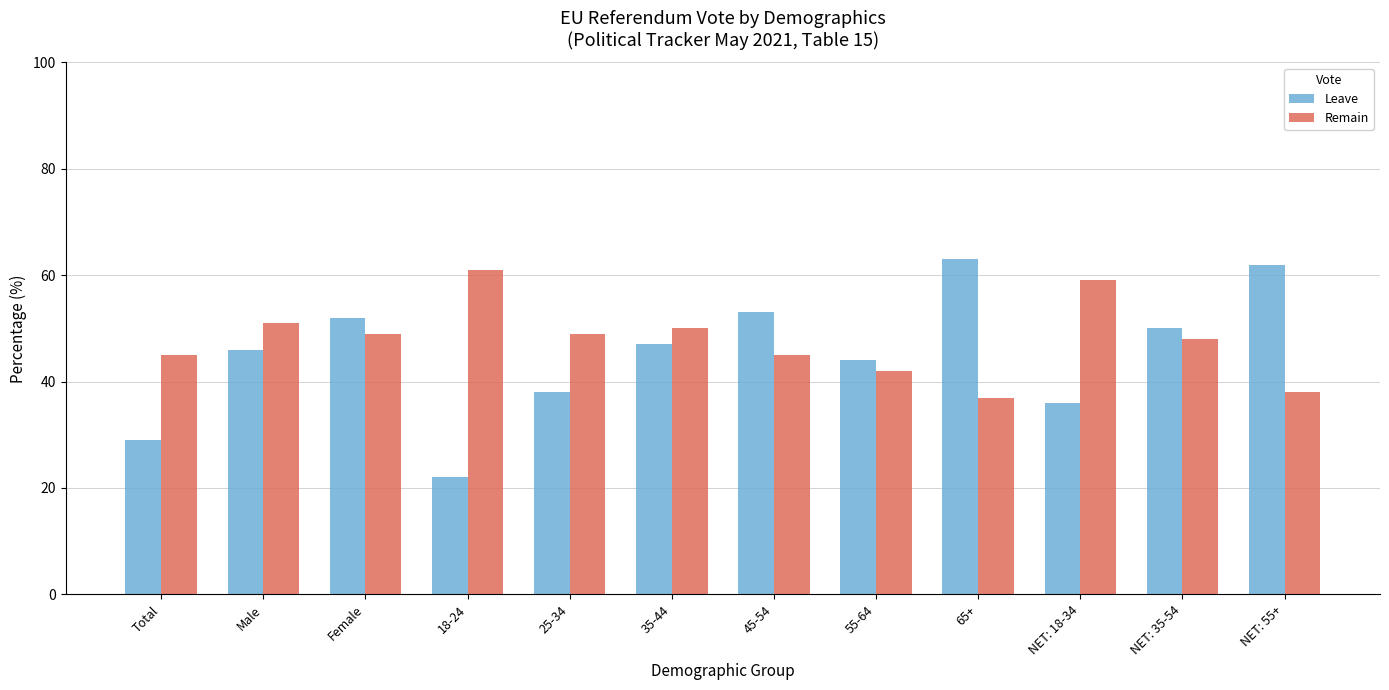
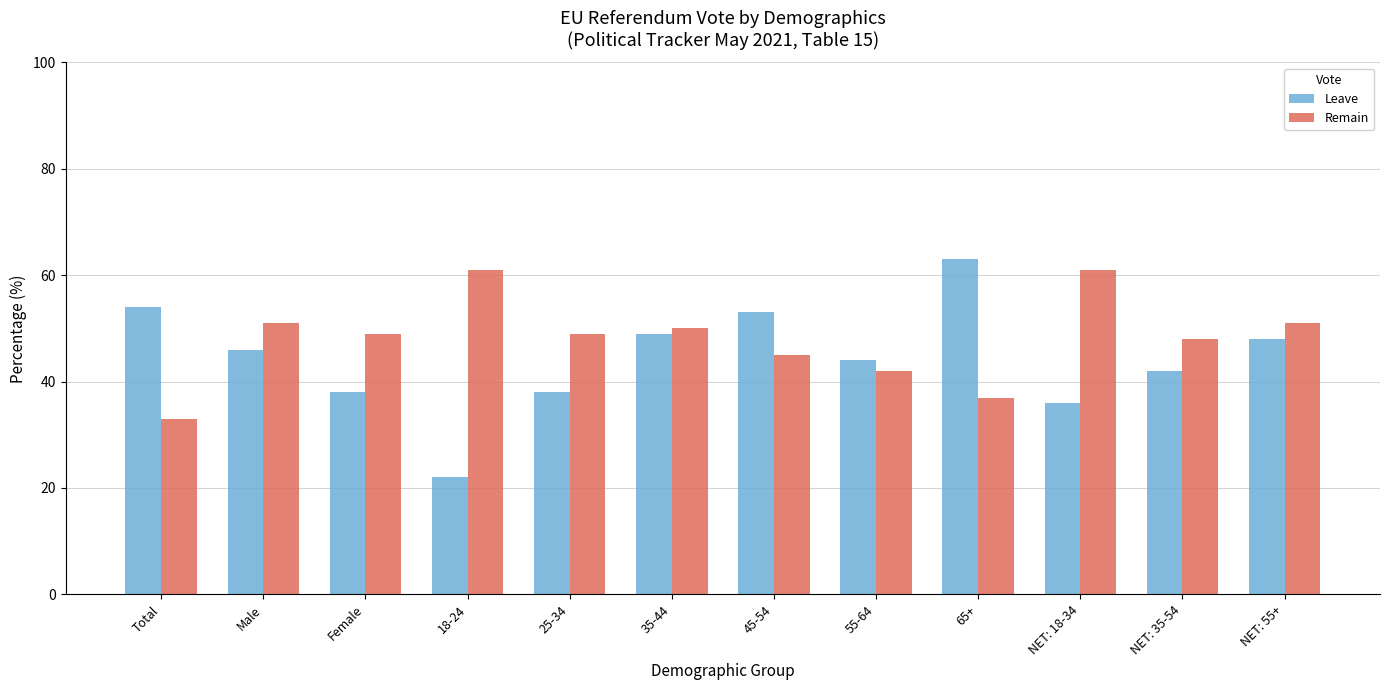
  {
    "Leave": {
-     "Total": 29,
+     "Total": 54,
      "Male": 46,
-     "Female": 52,
+     "Female": 38,
      "18-24": 22,
      "25-34": 38,
-     "35-44": 47,
+     "35-44": 49,
      "45-54": 53,
      "55-64": 44,
      "65+": 63,
      "NET: 18-34": 36,
-     "NET: 35-54": 50,
-     "NET: 55+": 62
+     "NET: 35-54": 42,
+     "NET: 55+": 48
    },
    "Remain": {
-     "Total": 45,
+     "Total": 33,
      "Male": 51,
      "Female": 49,
      "18-24": 61,
      "25-34": 49,
      "35-44": 50,
      "45-54": 45,
      "55-64": 42,
      "65+": 37,
-     "NET: 18-34": 59,
+     "NET: 18-34": 61,
      "NET: 35-54": 48,
-     "NET: 55+": 38
+     "NET: 55+": 51
    }
  }
